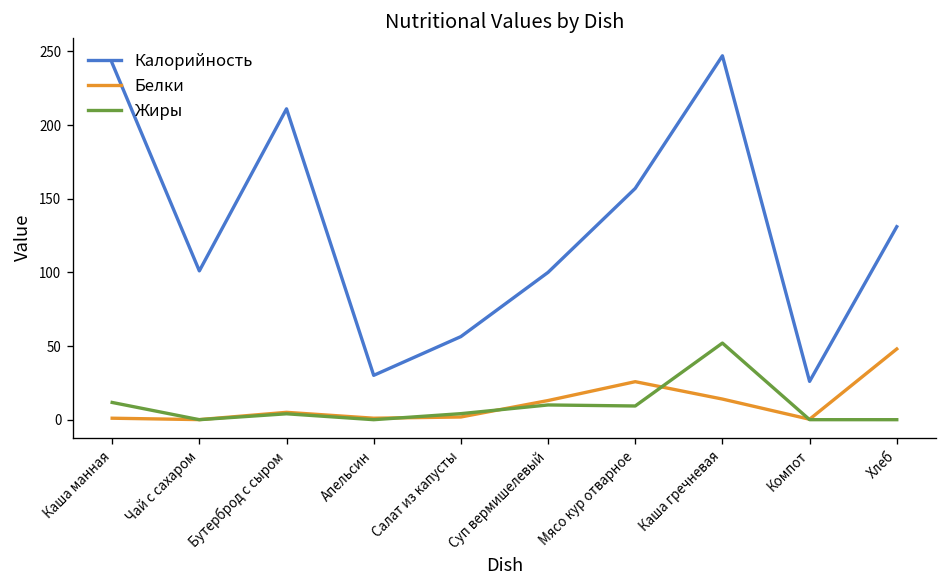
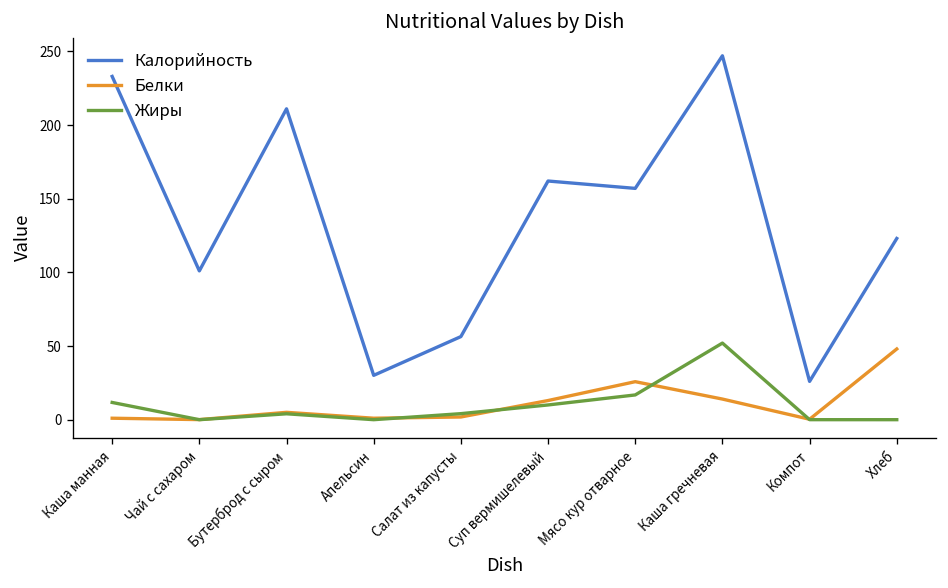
  {
    "Калорийность": {
-     "Каша манная": 242,
+     "Каша манная": 233,
      "Чай с сахаром": 101,
      "Бутерброд с сыром": 211,
      "Апельсин": 30,
      "Салат из капусты": 56,
-     "Суп вермишелевый": 100,
+     "Суп вермишелевый": 162,
      "Мясо кур отварное": 157,
      "Каша гречневая": 247,
      "Компот": 26,
-     "Хлеб": 131
+     "Хлеб": 123
    },
    "Белки": {
      "Каша манная": 1,
      "Салат из капусты": 2,
      "Суп вермишелевый": 13,
      "Мясо кур отварное": 26,
      "Каша гречневая": 14,
      "Хлеб": 48
    },
    "Жиры": {
      "Каша манная": 12,
      "Салат из капусты": 4,
      "Суп вермишелевый": 10,
-     "Мясо кур отварное": 9,
+     "Мясо кур отварное": 17,
      "Каша гречневая": 52,
      "Хлеб": 0
    }
  }
